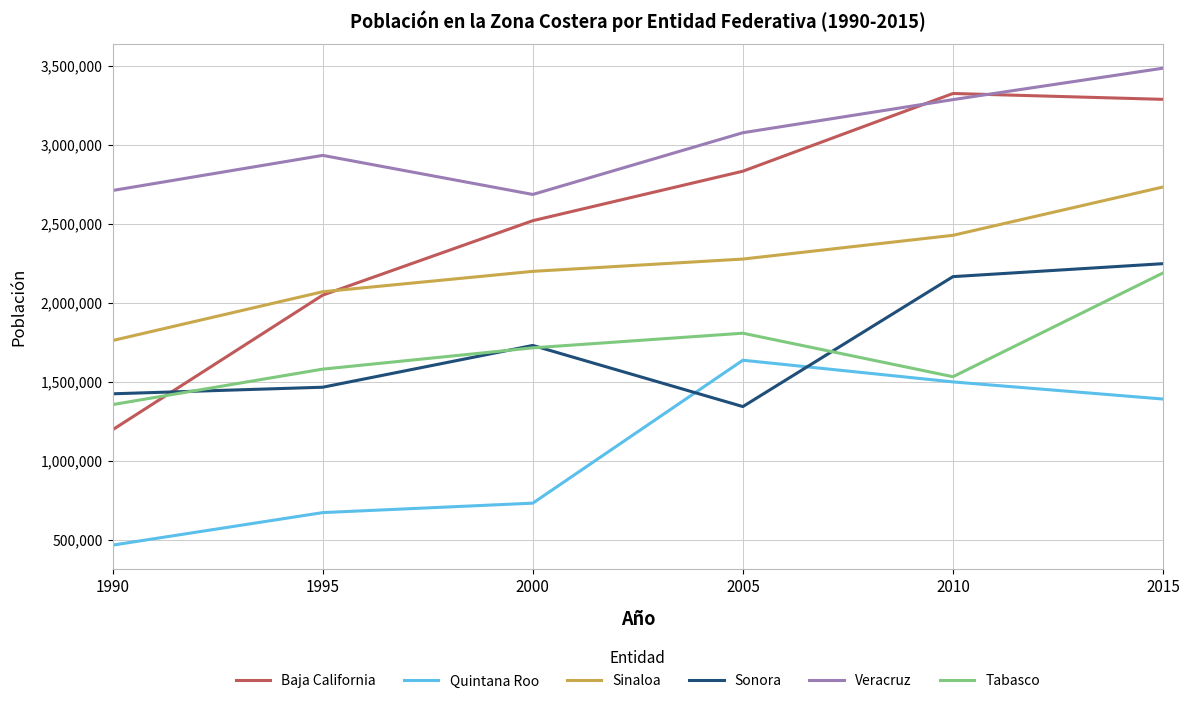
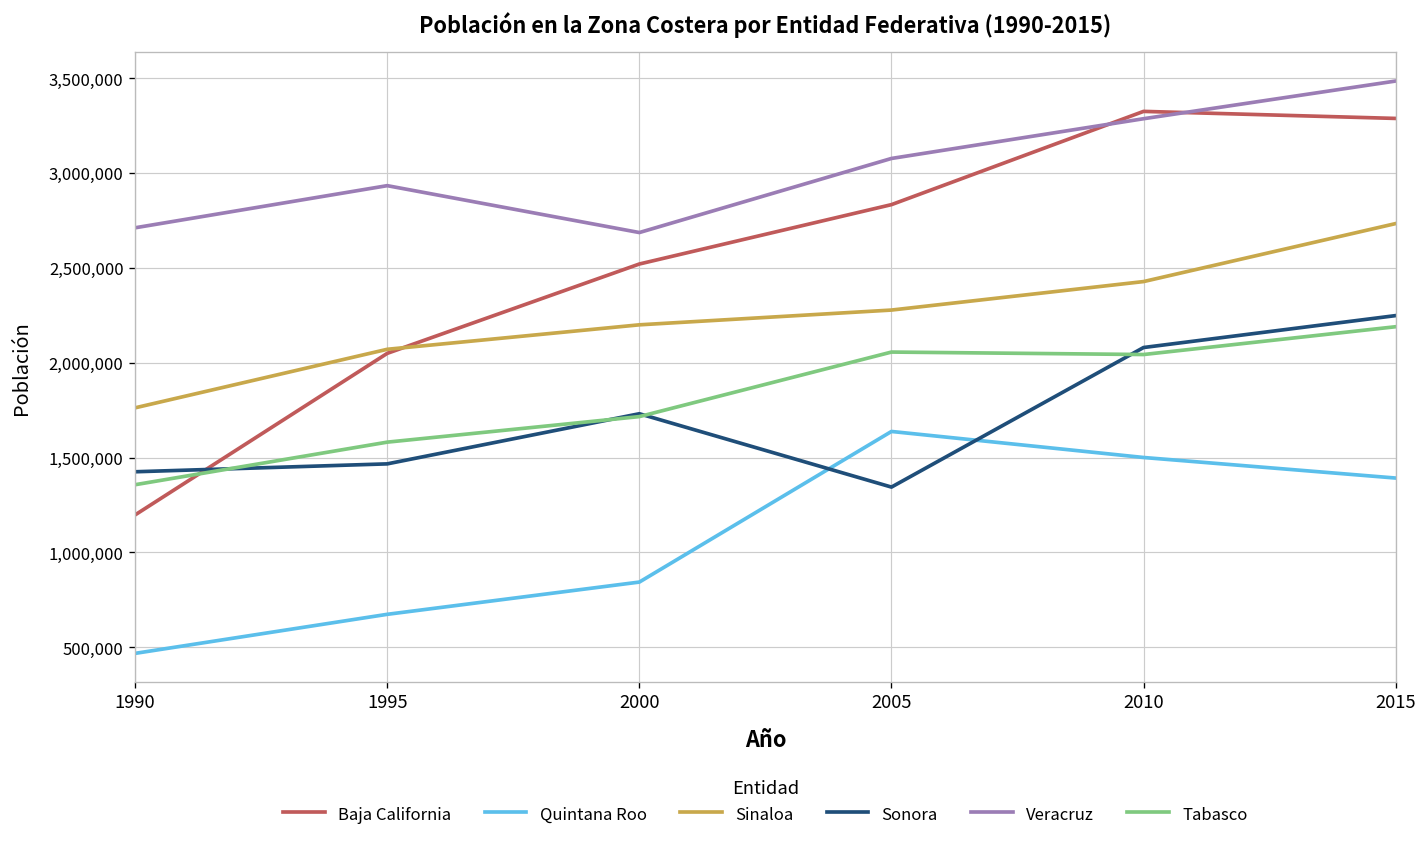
  {
    "Baja California": {
      "1990": "1,200,000",
      "1995": "2,050,000",
      "2000": "2,520,000",
      "2005": "2,830,000",
      "2010": "3,320,000",
      "2015": "3,290,000"
    },
    "Quintana Roo": {
      "1990": "470,000",
      "1995": "670,000",
-     "2000": "730,000",
+     "2000": "840,000",
      "2005": "1,640,000",
      "2010": "1,500,000",
      "2015": "1,390,000"
    },
    "Sinaloa": {
      "1990": "1,760,000",
      "1995": "2,070,000",
      "2000": "2,200,000",
      "2005": "2,280,000",
      "2010": "2,430,000",
      "2015": "2,730,000"
    },
    "Sonora": {
      "1990": "1,430,000",
      "1995": "1,470,000",
      "2005": "1,340,000",
-     "2010": "2,170,000",
+     "2010": "2,080,000",
      "2015": "2,250,000"
    },
    "Veracruz": {
      "1990": "2,710,000",
      "1995": "2,930,000",
      "2000": "2,690,000",
      "2005": "3,080,000",
      "2010": "3,290,000",
      "2015": "3,490,000"
    },
    "Tabasco": {
      "1990": "1,360,000",
      "1995": "1,580,000",
-     "2005": "1,810,000",
-     "2010": "1,530,000",
+     "2005": "2,060,000",
+     "2010": "2,040,000",
      "2015": "2,190,000"
    }
  }
